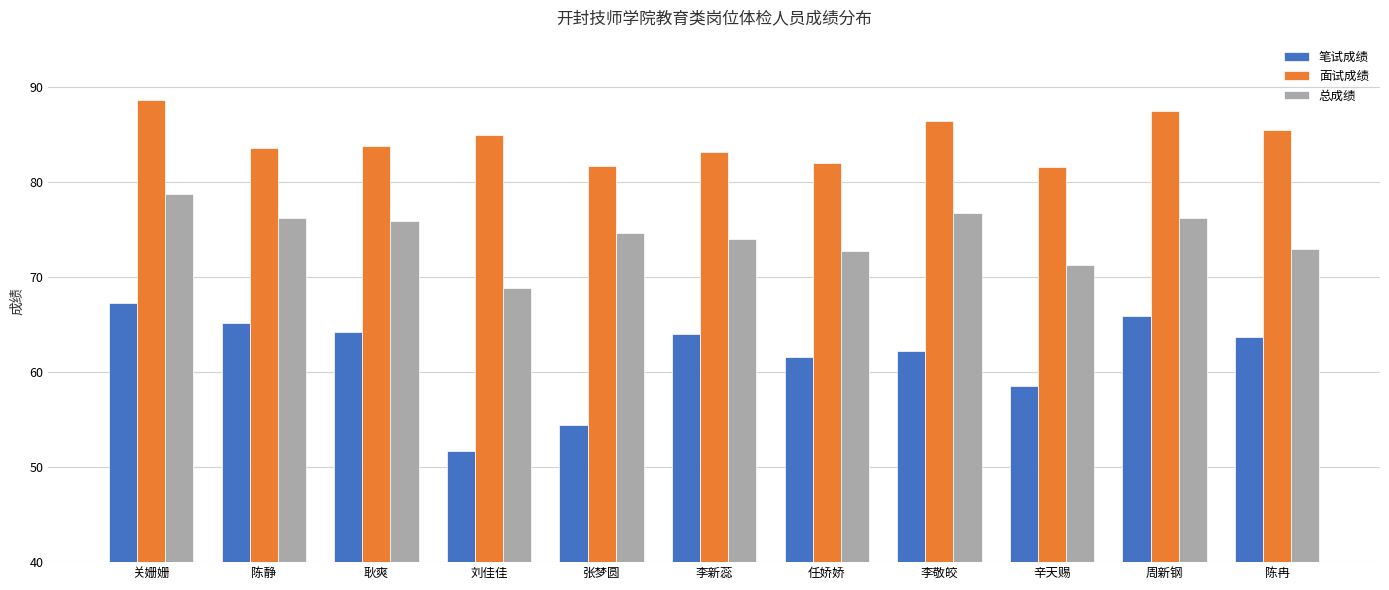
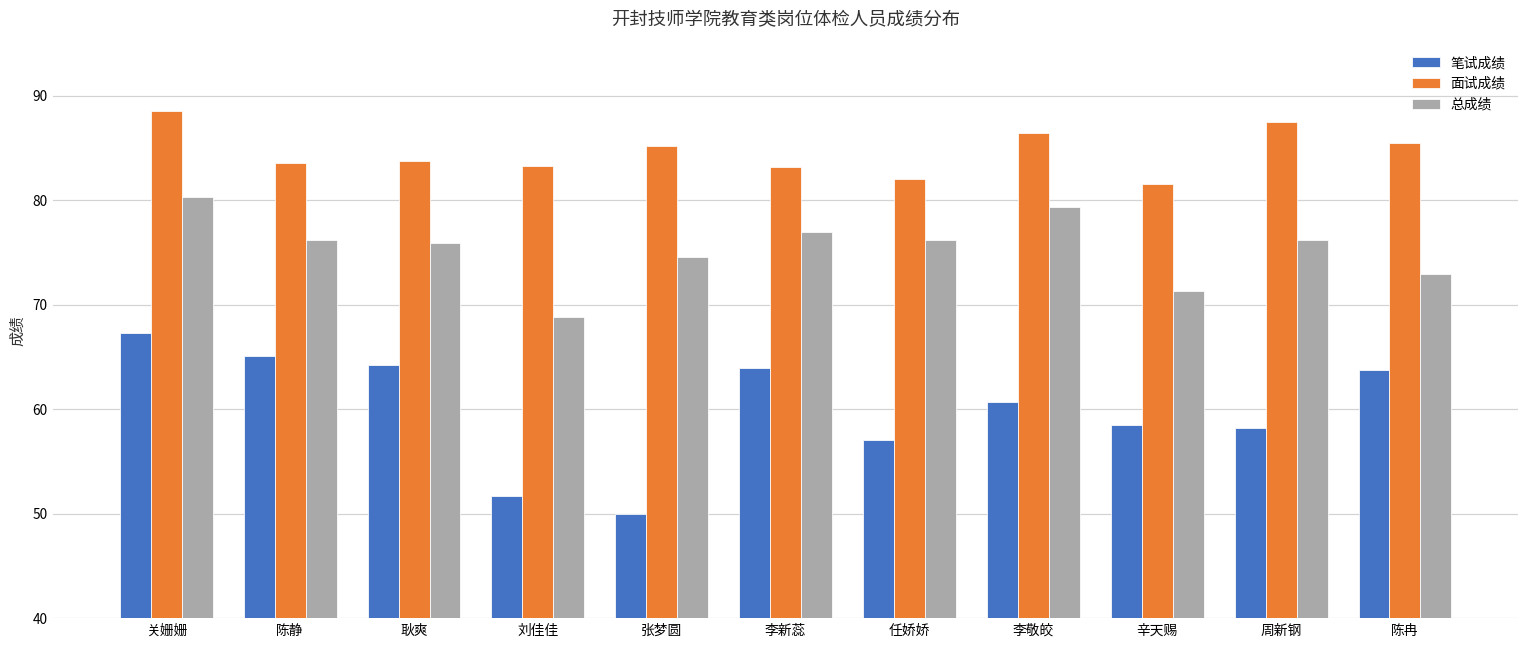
  {
    "笔试成绩": {
      "关姗姗": 67,
      "陈静": 65,
      "耿爽": 64,
      "刘佳佳": 52,
-     "张梦圆": 54,
+     "张梦圆": 50,
      "李新蕊": 64,
-     "任娇娇": 62,
-     "李敬皎": 62,
+     "任娇娇": 57,
+     "李敬皎": 61,
      "辛天赐": 59,
-     "周新钢": 66,
+     "周新钢": 58,
      "陈冉": 64
    },
    "面试成绩": {
      "关姗姗": 89,
      "陈静": 84,
      "耿爽": 84,
-     "刘佳佳": 85,
-     "张梦圆": 82,
+     "刘佳佳": 83,
+     "张梦圆": 85,
      "李新蕊": 83,
      "任娇娇": 82,
      "李敬皎": 86,
      "辛天赐": 82,
      "周新钢": 88,
      "陈冉": 86
    },
    "总成绩": {
-     "关姗姗": 79,
+     "关姗姗": 80,
      "陈静": 76,
      "耿爽": 76,
      "刘佳佳": 69,
      "张梦圆": 75,
-     "李新蕊": 74,
-     "任娇娇": 73,
-     "李敬皎": 77,
+     "李新蕊": 77,
+     "任娇娇": 76,
+     "李敬皎": 79,
      "辛天赐": 71,
      "周新钢": 76,
      "陈冉": 73
    }
  }
